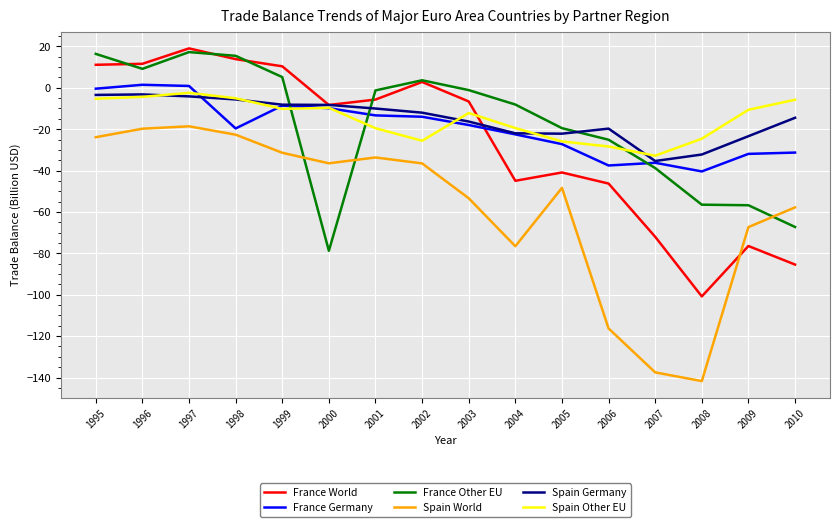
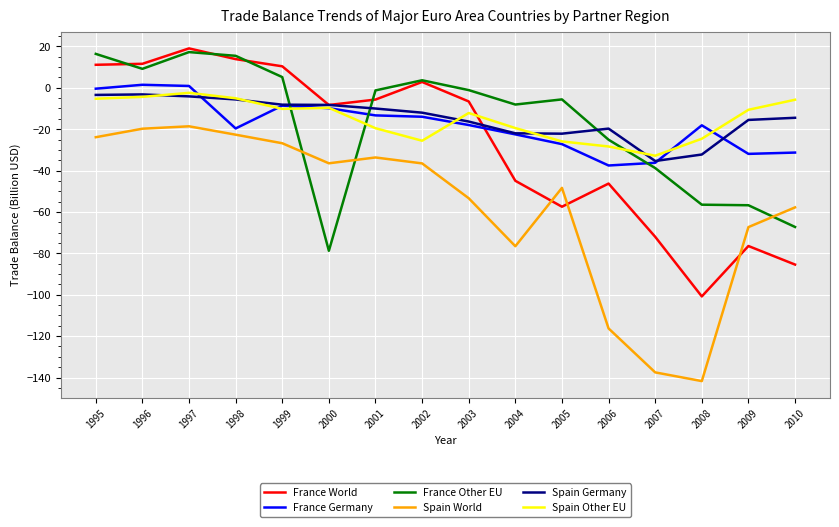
  {
    "France World": {
      "1995": 11,
      "1996": 12,
      "1997": 19,
      "1998": 14,
      "1999": 10,
      "2001": -6,
      "2003": -7,
      "2004": -45,
-     "2005": -41,
+     "2005": -57,
      "2006": -46,
      "2007": -72,
      "2008": -101,
      "2009": -76,
      "2010": -85
    },
    "France Germany": {
      "1995": 0,
      "1996": 1,
      "1997": 1,
      "1998": -20,
      "2001": -13,
      "2002": -14,
      "2003": -18,
      "2005": -27,
      "2006": -38,
-     "2008": -40,
+     "2008": -18,
      "2009": -32,
      "2010": -31
    },
    "France Other EU": {
      "1995": 16,
      "1996": 9,
      "1997": 17,
      "1998": 15,
      "1999": 5,
      "2000": -79,
      "2001": -1,
      "2003": -1,
      "2004": -8,
-     "2005": -20,
+     "2005": -6,
      "2006": -25,
      "2007": -39,
      "2008": -56,
      "2009": -57,
      "2010": -67
    },
    "Spain World": {
      "1995": -24,
      "1996": -20,
      "1997": -19,
      "1998": -23,
-     "1999": -31,
+     "1999": -27,
      "2000": -36,
      "2001": -34,
      "2002": -37,
      "2003": -53,
      "2004": -77,
      "2005": -48,
      "2006": -116,
      "2007": -138,
      "2008": -142,
      "2009": -67,
      "2010": -58
    },
    "Spain Germany": {
      "1995": -3,
      "1997": -4,
      "2001": -10,
      "2002": -12,
      "2003": -16,
      "2005": -22,
      "2006": -20,
      "2008": -32,
-     "2009": -23,
+     "2009": -16,
      "2010": -14
    },
    "Spain Other EU": {
      "1995": -5,
      "1997": -2,
      "1999": -10,
      "2001": -20,
      "2002": -26,
      "2003": -12,
      "2004": -19,
      "2005": -26,
      "2006": -28,
      "2007": -33,
      "2008": -25,
      "2009": -11,
      "2010": -6
    }
  }
